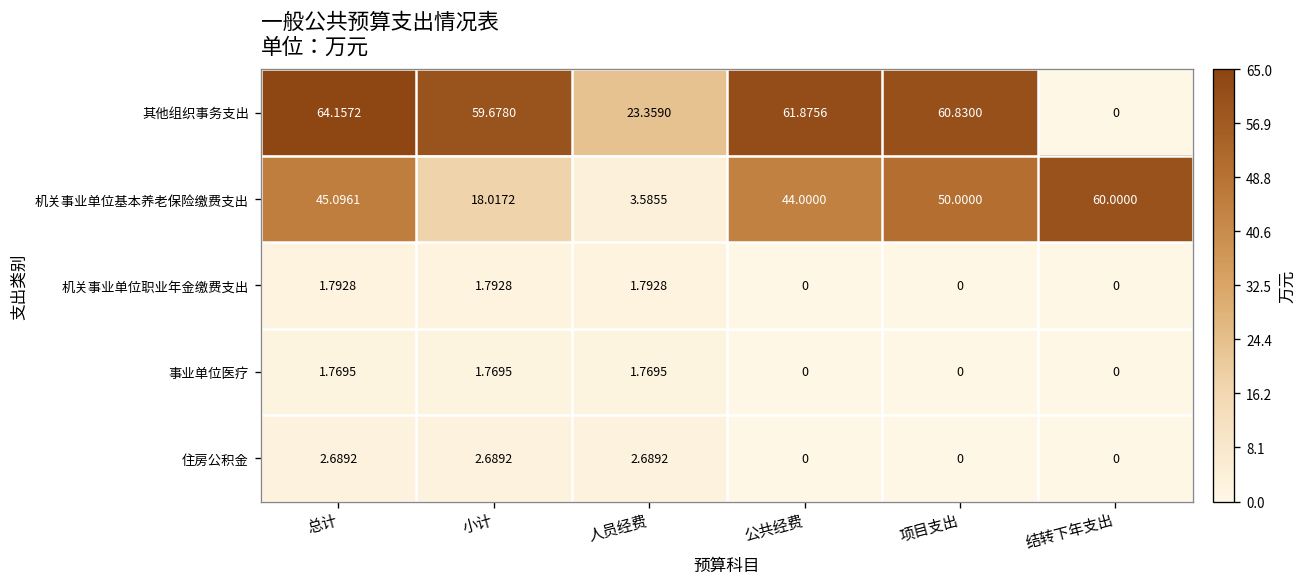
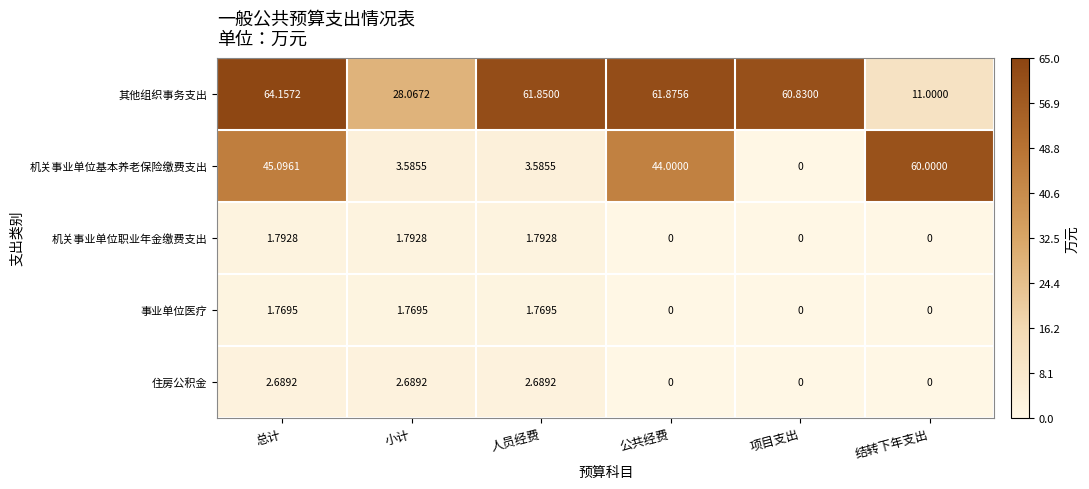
  {
    "其他组织事务支出": {
      "总计": 64.1572,
-     "小计": 59.6780,
-     "人员经费": 23.3590,
+     "小计": 28.0672,
+     "人员经费": 61.8500,
      "公共经费": 61.8756,
      "项目支出": 60.8300,
-     "结转下年支出": 0
+     "结转下年支出": 11.0000
    },
    "机关事业单位基本养老保险缴费支出": {
      "总计": 45.0961,
-     "小计": 18.0172,
+     "小计": 3.5855,
      "人员经费": 3.5855,
      "公共经费": 44.0000,
-     "项目支出": 50.0000,
+     "项目支出": 0,
      "结转下年支出": 60.0000
    },
    "机关事业单位职业年金缴费支出": {
      "总计": 1.7928,
      "小计": 1.7928,
      "人员经费": 1.7928,
      "公共经费": 0,
      "项目支出": 0,
      "结转下年支出": 0
    },
    "事业单位医疗": {
      "总计": 1.7695,
      "小计": 1.7695,
      "人员经费": 1.7695,
      "公共经费": 0,
      "项目支出": 0,
      "结转下年支出": 0
    },
    "住房公积金": {
      "总计": 2.6892,
      "小计": 2.6892,
      "人员经费": 2.6892,
      "公共经费": 0,
      "项目支出": 0,
      "结转下年支出": 0
    }
  }
